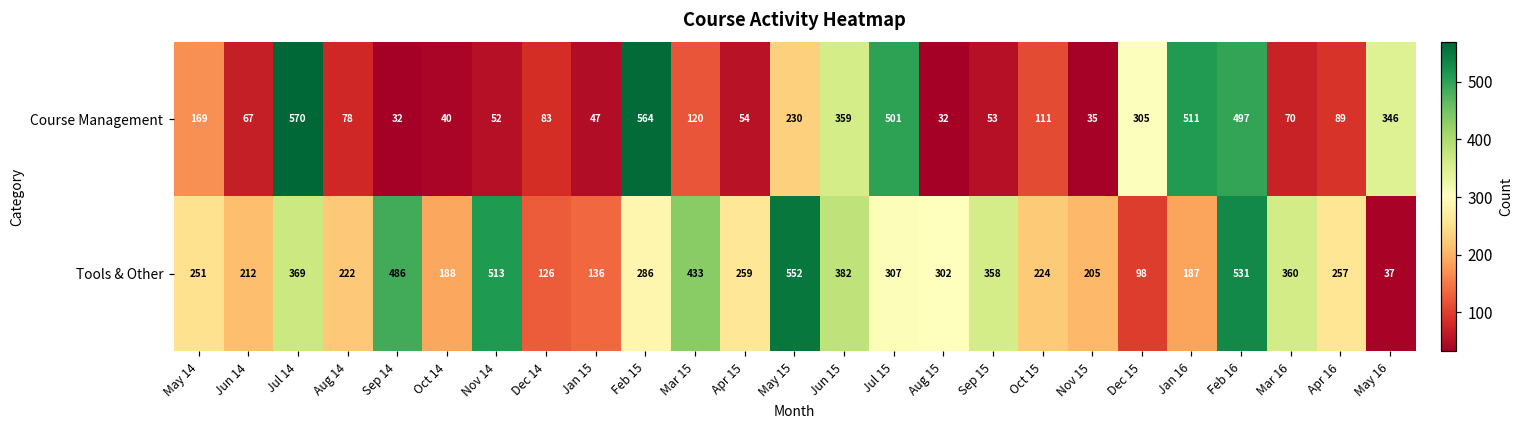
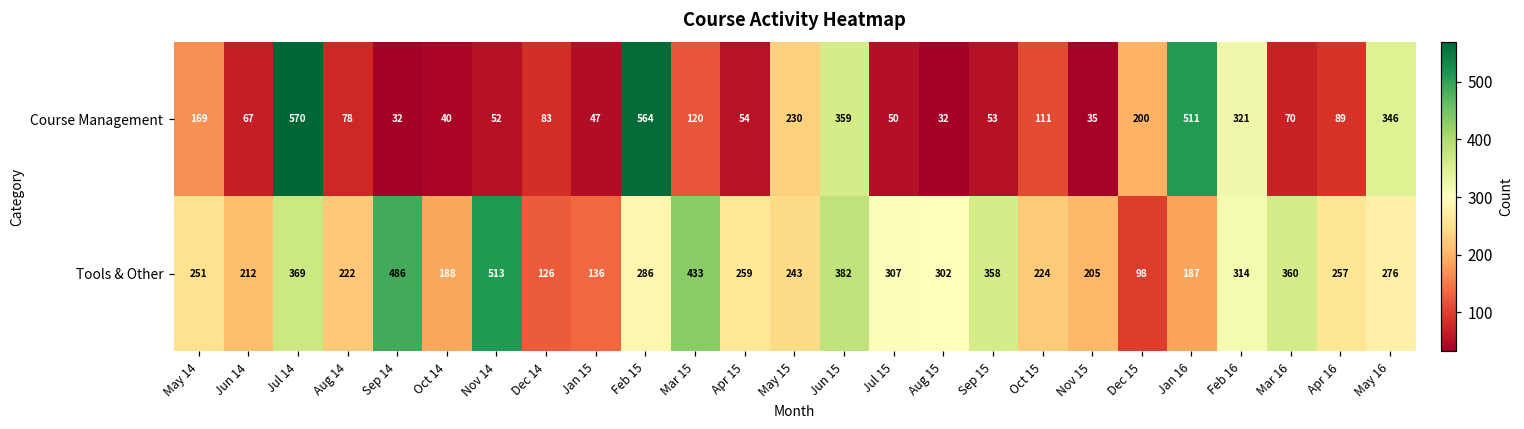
  {
    "Course Management": {
      "May 14": 169,
      "Jun 14": 67,
      "Jul 14": 570,
      "Aug 14": 78,
      "Sep 14": 32,
      "Oct 14": 40,
      "Nov 14": 52,
      "Dec 14": 83,
      "Jan 15": 47,
      "Feb 15": 564,
      "Mar 15": 120,
      "Apr 15": 54,
      "May 15": 230,
      "Jun 15": 359,
-     "Jul 15": 501,
+     "Jul 15": 50,
      "Aug 15": 32,
      "Sep 15": 53,
      "Oct 15": 111,
      "Nov 15": 35,
-     "Dec 15": 305,
+     "Dec 15": 200,
      "Jan 16": 511,
-     "Feb 16": 497,
+     "Feb 16": 321,
      "Mar 16": 70,
      "Apr 16": 89,
      "May 16": 346
    },
    "Tools & Other": {
      "May 14": 251,
      "Jun 14": 212,
      "Jul 14": 369,
      "Aug 14": 222,
      "Sep 14": 486,
      "Oct 14": 188,
      "Nov 14": 513,
      "Dec 14": 126,
      "Jan 15": 136,
      "Feb 15": 286,
      "Mar 15": 433,
      "Apr 15": 259,
-     "May 15": 552,
+     "May 15": 243,
      "Jun 15": 382,
      "Jul 15": 307,
      "Aug 15": 302,
      "Sep 15": 358,
      "Oct 15": 224,
      "Nov 15": 205,
      "Dec 15": 98,
      "Jan 16": 187,
-     "Feb 16": 531,
+     "Feb 16": 314,
      "Mar 16": 360,
      "Apr 16": 257,
-     "May 16": 37
+     "May 16": 276
    }
  }
